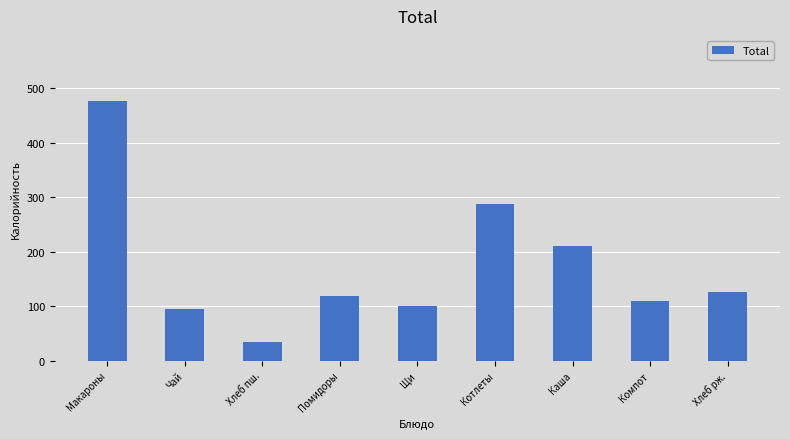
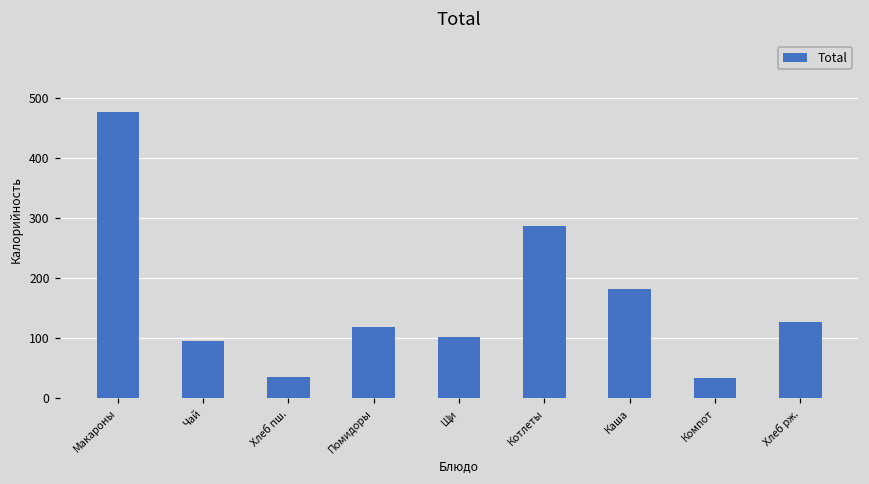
  {
    "Макароны": 480,
    "Чай": 100,
    "Хлеб пш.": 30,
    "Помидоры": 120,
    "Щи": 100,
    "Котлеты": 290,
-   "Каша": 210,
-   "Компот": 110,
+   "Каша": 180,
+   "Компот": 30,
    "Хлеб рж.": 130
  }
